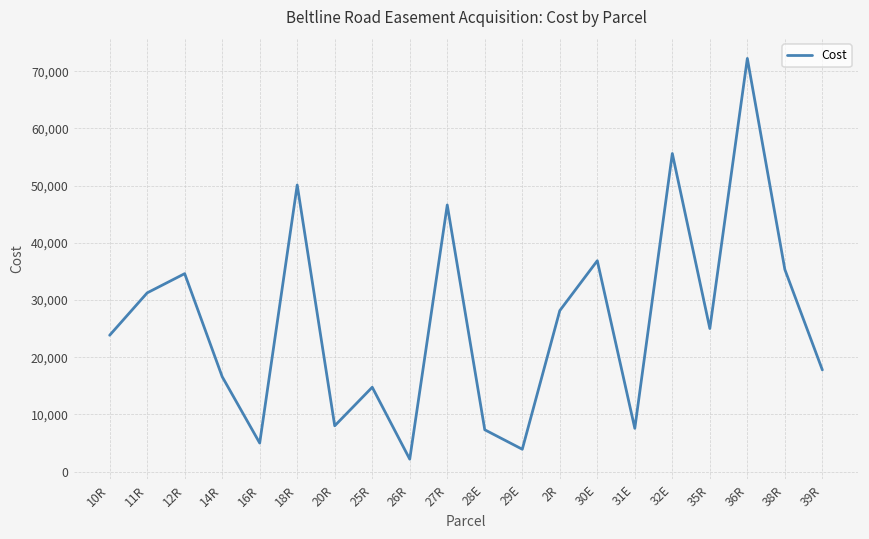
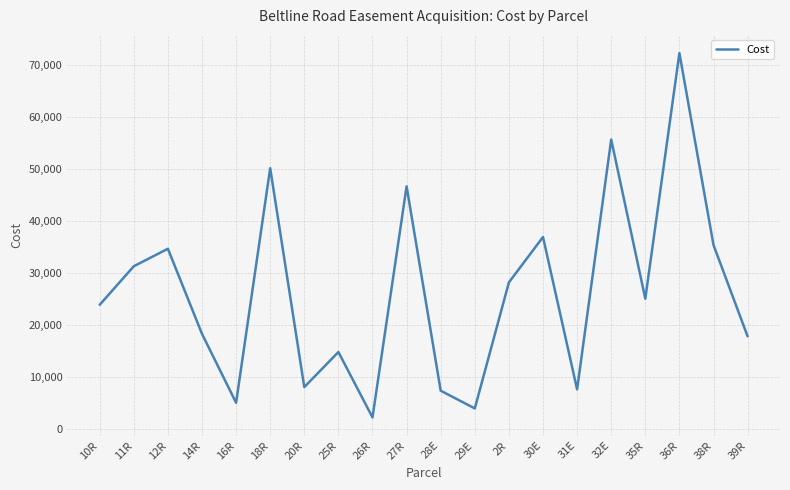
  {
    "10R": "24,000",
    "11R": "31,000",
    "12R": "35,000",
-   "14R": "17,000",
+   "14R": "18,000",
    "16R": "5,000",
    "18R": "50,000",
    "20R": "8,000",
    "25R": "15,000",
    "26R": "2,000",
    "27R": "47,000",
    "28E": "7,000",
    "29E": "4,000",
    "2R": "28,000",
    "30E": "37,000",
    "31E": "8,000",
    "32E": "56,000",
    "35R": "25,000",
    "36R": "72,000",
    "38R": "35,000",
    "39R": "18,000"
  }
